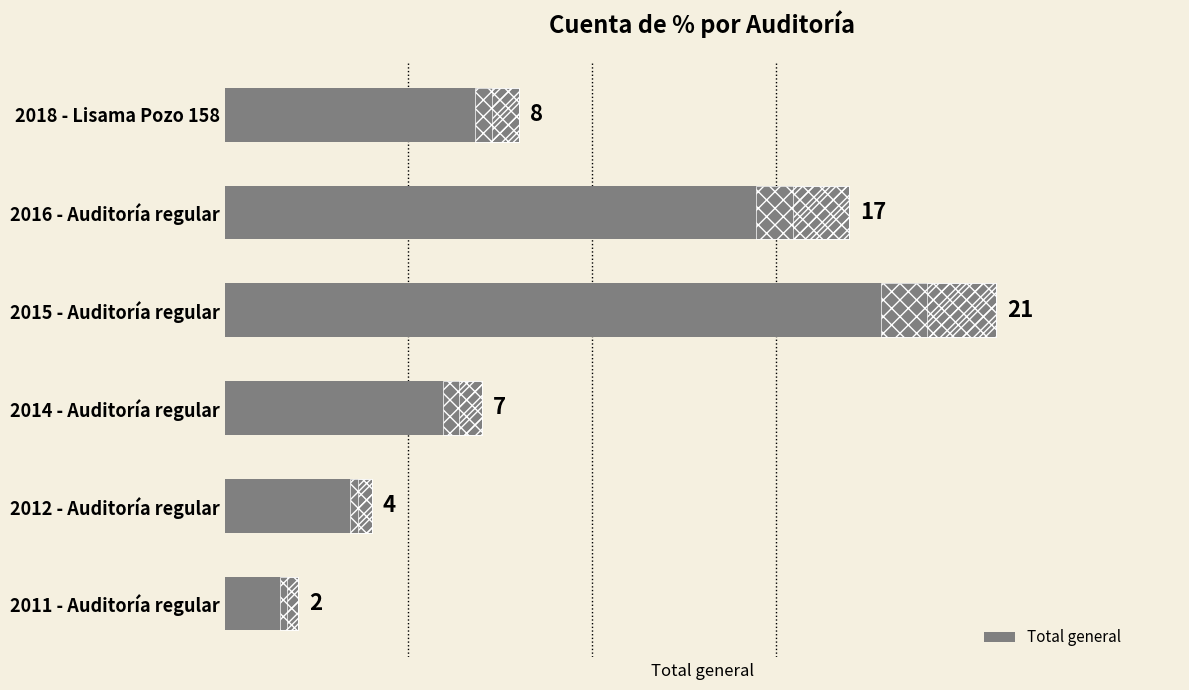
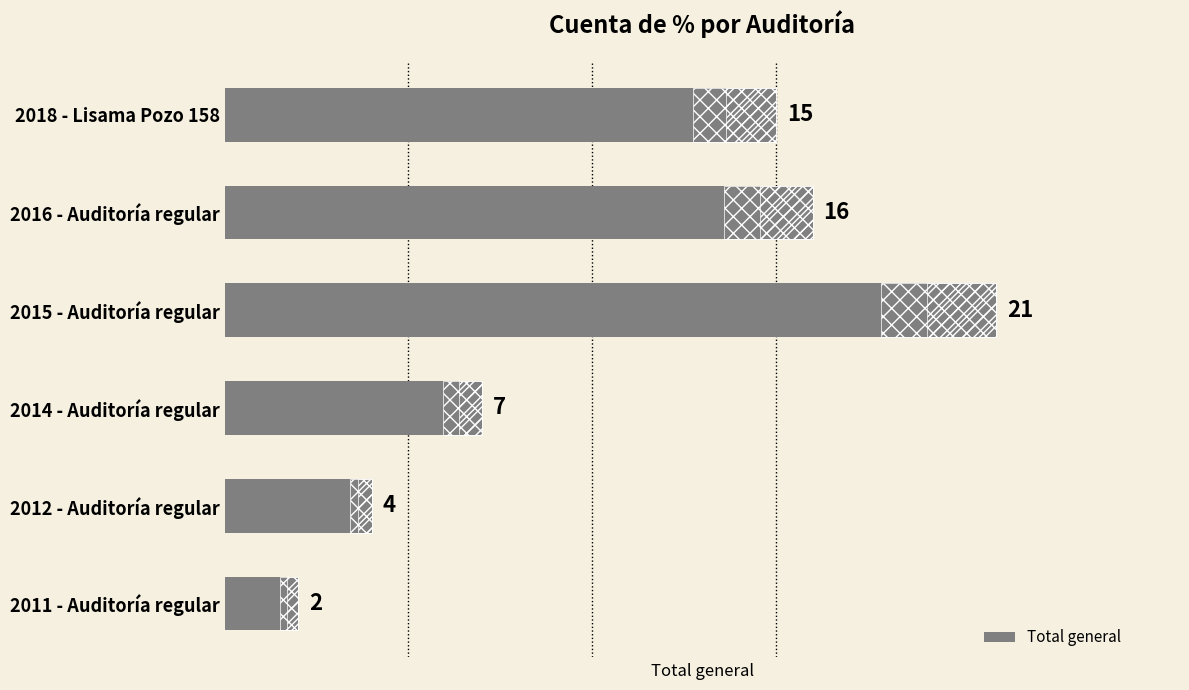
  {
-   "2018 - Lisama Pozo 158": 8,
-   "2016 - Auditoría regular": 17,
+   "2018 - Lisama Pozo 158": 15,
+   "2016 - Auditoría regular": 16,
    "2015 - Auditoría regular": 21,
    "2014 - Auditoría regular": 7,
    "2012 - Auditoría regular": 4,
    "2011 - Auditoría regular": 2
  }
